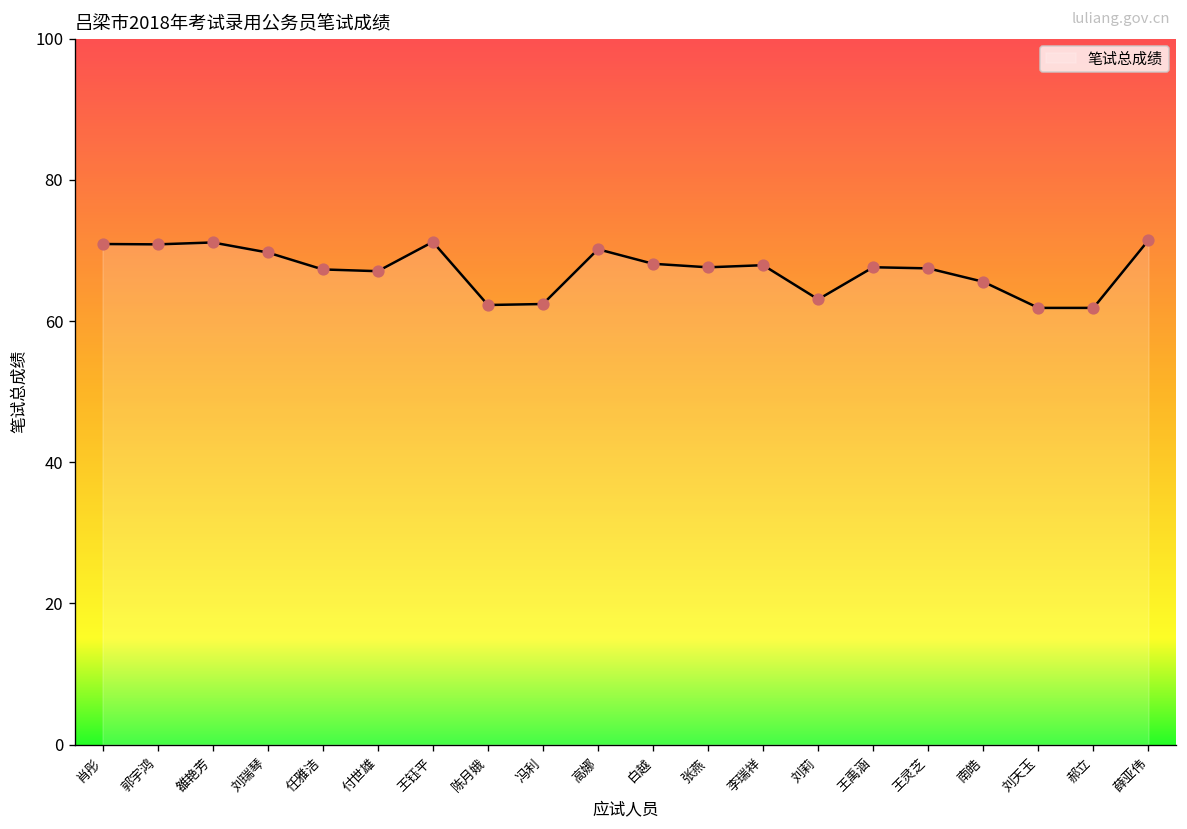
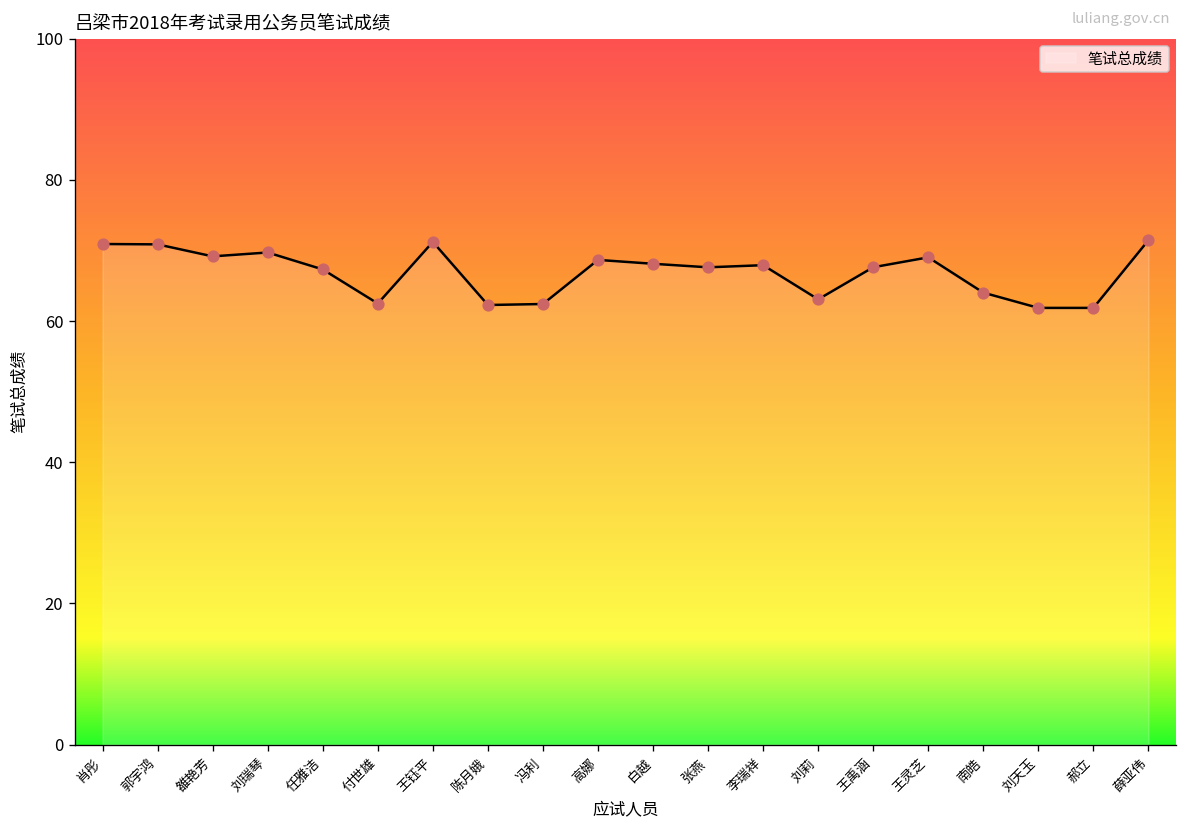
  {
    "肖彤": 71,
    "郭宇鸿": 71,
-   "雒艳芳": 71,
+   "雒艳芳": 69,
    "刘瑞琴": 70,
    "任雅洁": 67,
-   "付世雄": 67,
+   "付世雄": 62,
    "王钰平": 71,
    "陈月娥": 62,
    "冯利": 62,
-   "高娜": 70,
+   "高娜": 69,
    "白越": 68,
    "张燕": 68,
    "李瑞祥": 68,
    "刘莉": 63,
    "王禹涵": 68,
-   "王灵芝": 67,
-   "南皓": 66,
+   "王灵芝": 69,
+   "南皓": 64,
    "刘天玉": 62,
    "郝立": 62,
    "薛亚伟": 71
  }
